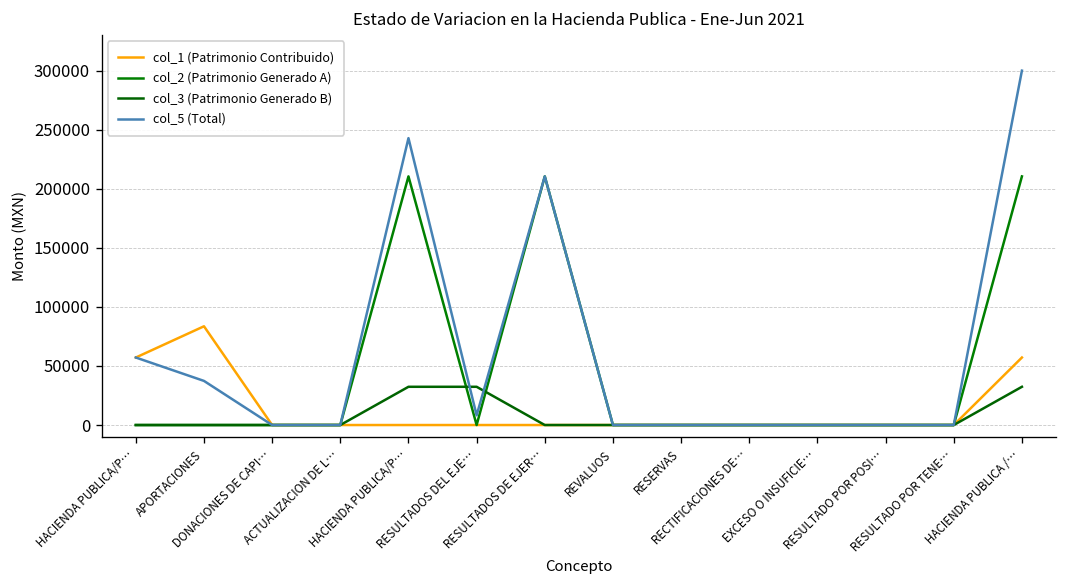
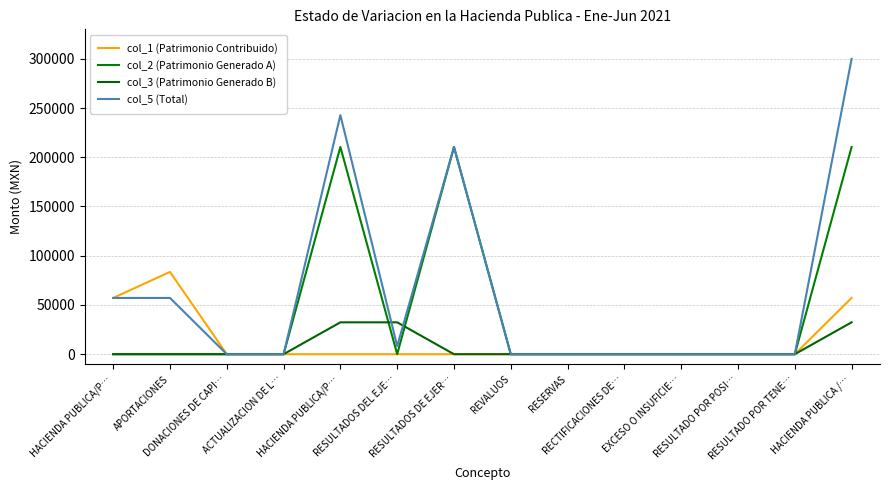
  {
    "col_1 (Patrimonio Contribuido)": {
      "APORTACIONES": 80000,
      "HACIENDA PUBLICA /…": 60000
    },
    "col_5 (Total)": {
-     "APORTACIONES": 40000,
+     "APORTACIONES": 60000,
      "RESULTADOS DEL EJE…": 10000,
      "HACIENDA PUBLICA /…": 300000
    }
  }
